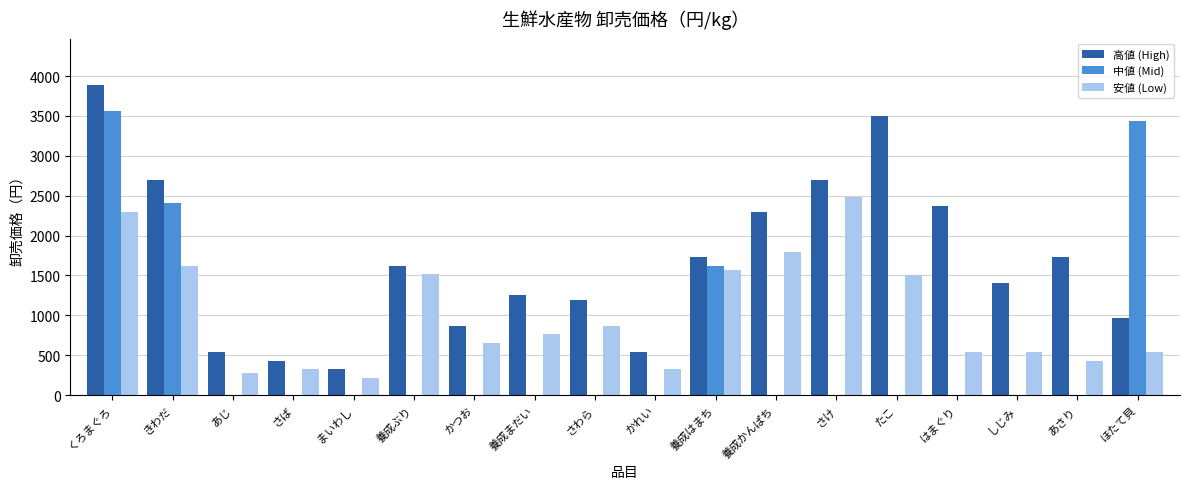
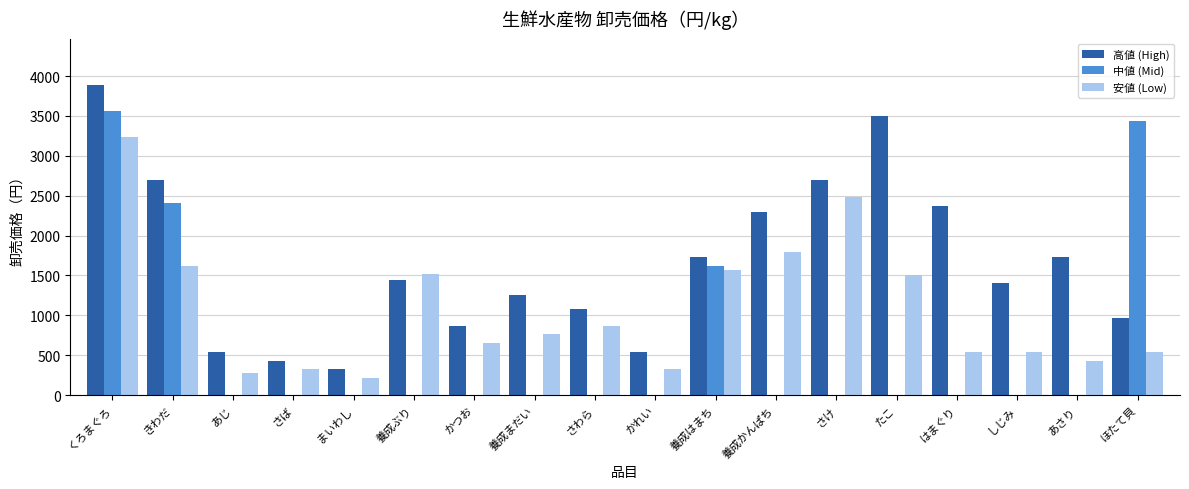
  {
    "高値 (High)": {
      "くろまぐろ": 3900,
      "きわだ": 2700,
      "あじ": 500,
      "さば": 400,
      "まいわし": 300,
-     "養成ぶり": 1600,
+     "養成ぶり": 1400,
      "かつお": 900,
      "養成まだい": 1300,
-     "さわら": 1200,
+     "さわら": 1100,
      "かれい": 500,
      "養成はまち": 1700,
      "養成かんぱち": 2300,
      "さけ": 2700,
      "たこ": 3500,
      "はまぐり": 2400,
      "しじみ": 1400,
      "あさり": 1700,
      "ほたて貝": 1000
    },
    "中値 (Mid)": {
      "くろまぐろ": 3600,
      "きわだ": 2400,
      "あじ": 0,
      "さば": 0,
      "まいわし": 0,
      "養成ぶり": 0,
      "かつお": 0,
      "養成まだい": 0,
      "さわら": 0,
      "かれい": 0,
      "養成はまち": 1600,
      "養成かんぱち": 0,
      "さけ": 0,
      "たこ": 0,
      "はまぐり": 0,
      "しじみ": 0,
      "あさり": 0,
      "ほたて貝": 3400
    },
    "安値 (Low)": {
-     "くろまぐろ": 2300,
+     "くろまぐろ": 3200,
      "きわだ": 1600,
      "あじ": 300,
      "さば": 300,
      "まいわし": 200,
      "養成ぶり": 1500,
      "かつお": 600,
      "養成まだい": 800,
      "さわら": 900,
      "かれい": 300,
      "養成はまち": 1600,
      "養成かんぱち": 1800,
      "さけ": 2500,
      "たこ": 1500,
      "はまぐり": 500,
      "しじみ": 500,
      "あさり": 400,
      "ほたて貝": 500
    }
  }
